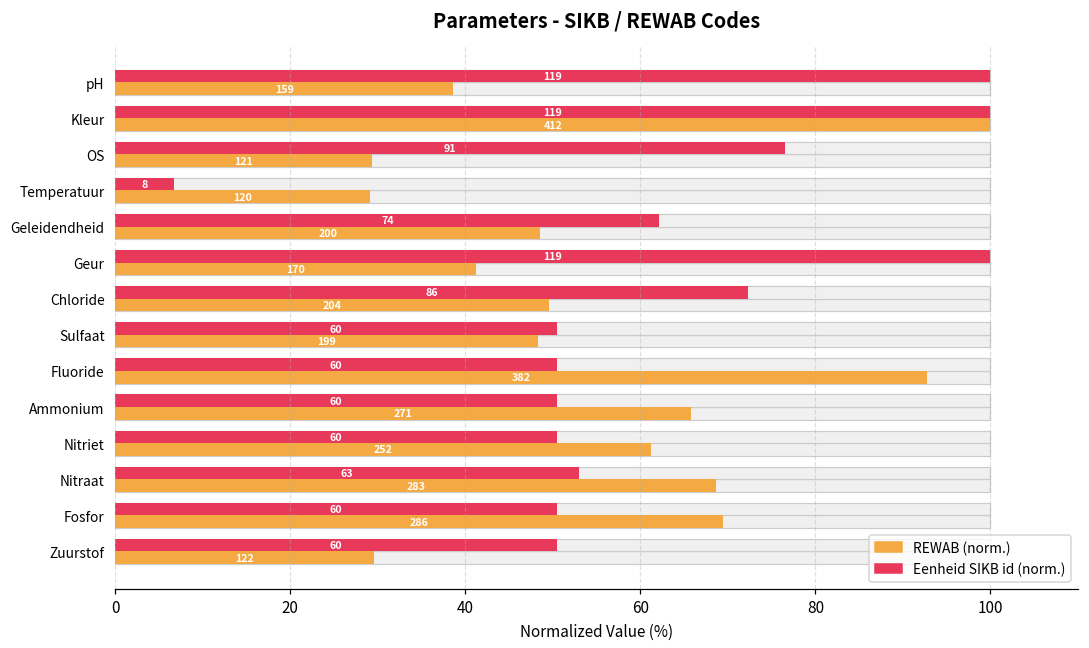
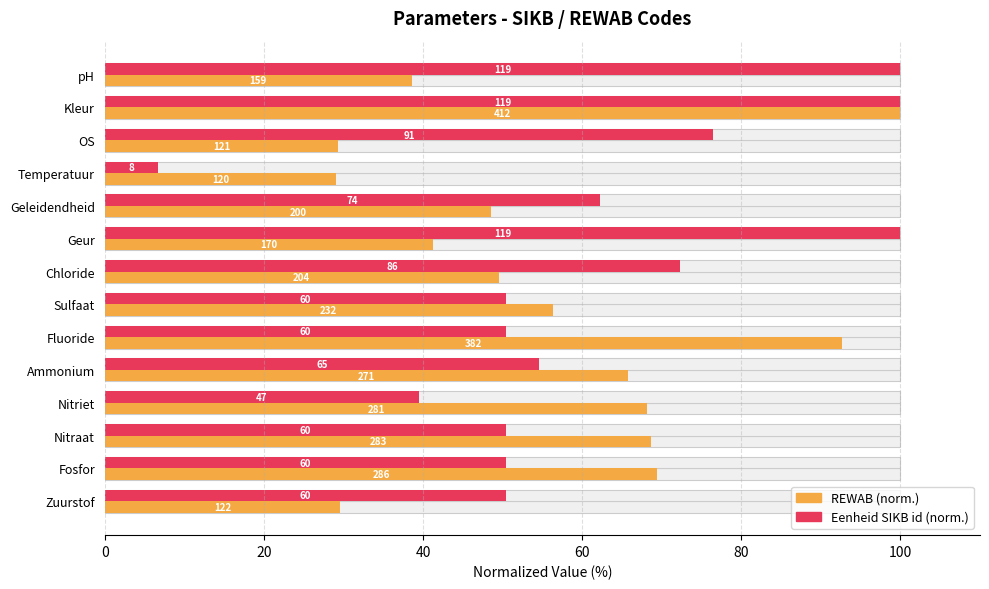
  {
    "REWAB (norm.)": {
-     "Sulfaat": 199,
-     "Nitriet": 252
+     "Sulfaat": 232,
+     "Nitriet": 281
    },
    "Eenheid SIKB id (norm.)": {
-     "Ammonium": 60,
-     "Nitriet": 60,
-     "Nitraat": 63
+     "Ammonium": 65,
+     "Nitriet": 47,
+     "Nitraat": 60
    }
  }
